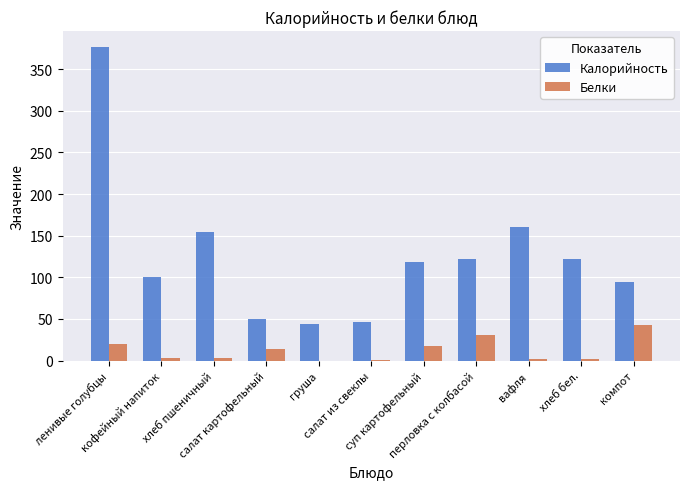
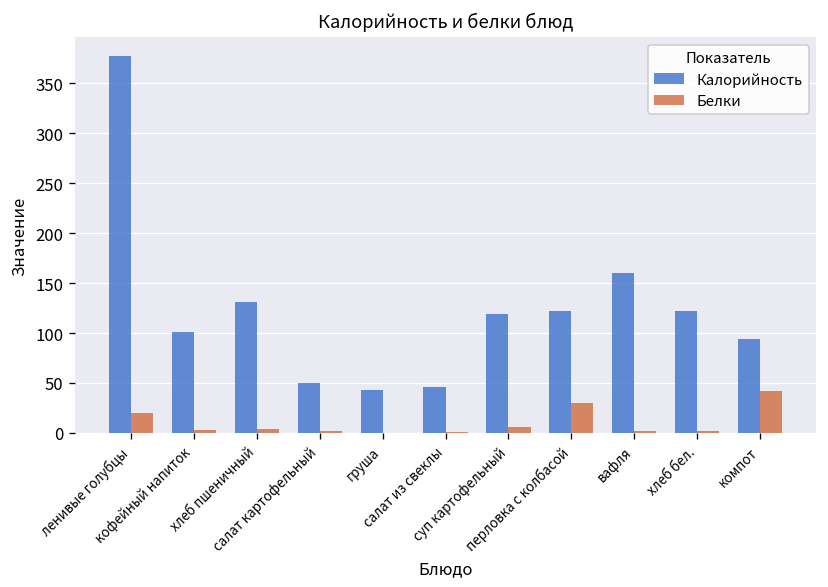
  {
    "Калорийность": {
      "ленивые голубцы": 380,
      "кофейный напиток": 100,
-     "хлеб пшеничный": 150,
+     "хлеб пшеничный": 130,
      "салат картофельный": 50,
      "груша": 40,
      "салат из свеклы": 50,
      "суп картофельный": 120,
      "перловка с колбасой": 120,
      "вафля": 160,
      "хлеб бел.": 120,
      "компот": 90
    },
    "Белки": {
      "ленивые голубцы": 20,
      "кофейный напиток": 0,
      "хлеб пшеничный": 0,
-     "салат картофельный": 10,
-     "суп картофельный": 20,
+     "салат картофельный": 0,
+     "суп картофельный": 10,
      "перловка с колбасой": 30,
      "компот": 40
    }
  }
